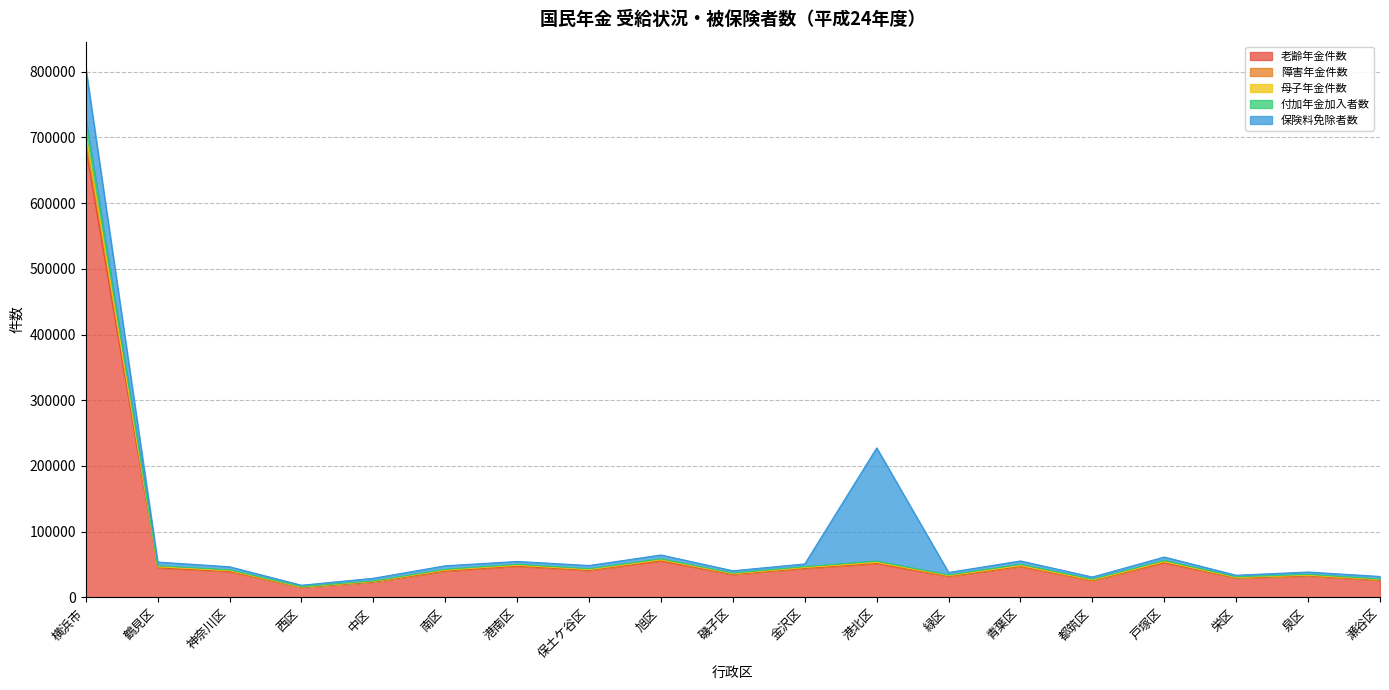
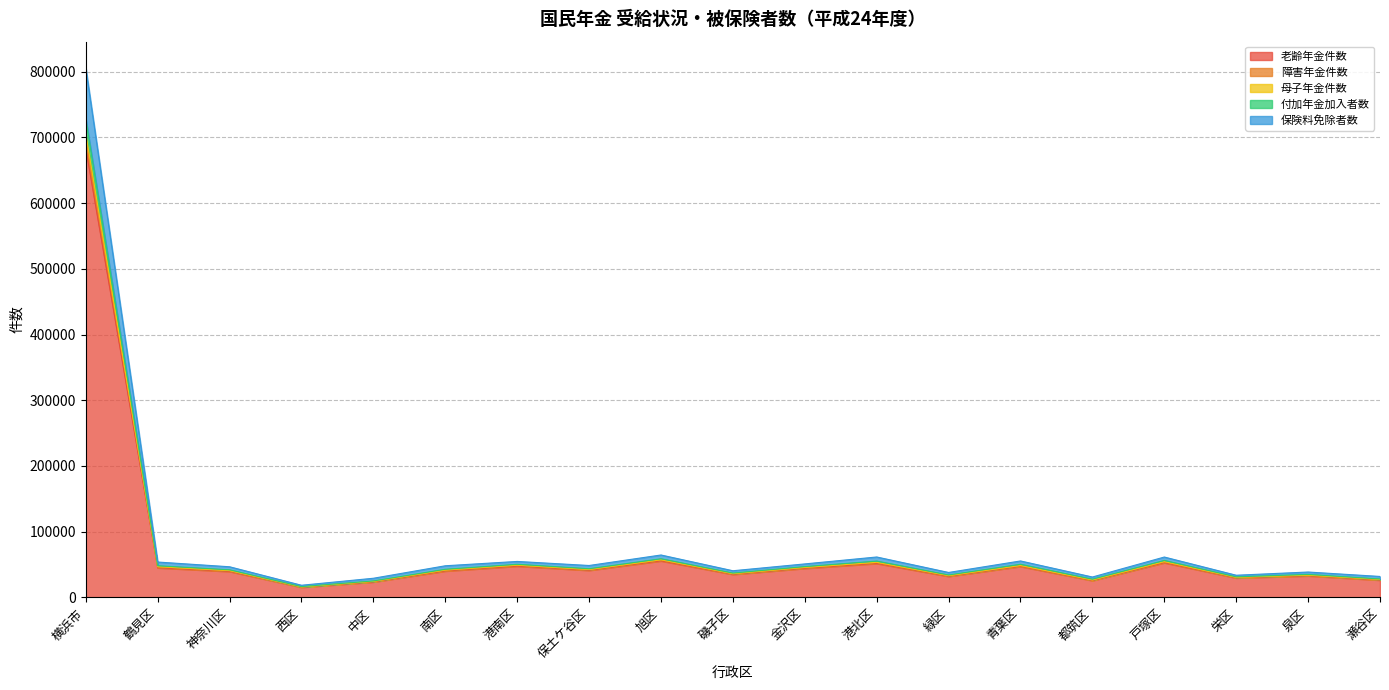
  {
    "母子年金件数": {
      "横浜市": 10000
    },
    "付加年金加入者数": {
      "横浜市": 20000
    },
    "保険料免除者数": {
      "横浜市": 80000,
      "鶴見区": 10000,
      "神奈川区": 0,
      "中区": 0,
      "南区": 10000,
      "港南区": 0,
      "保土ケ谷区": 0,
      "旭区": 10000,
      "金沢区": 0,
-     "港北区": 170000,
+     "港北区": 10000,
      "青葉区": 10000,
      "戸塚区": 10000
    }
  }
